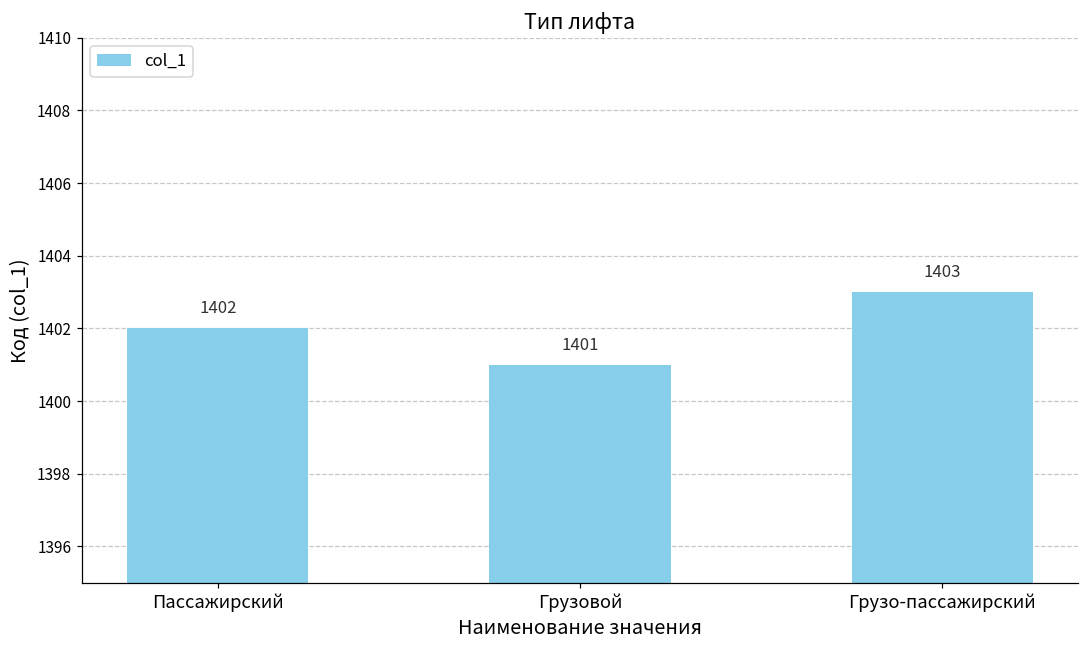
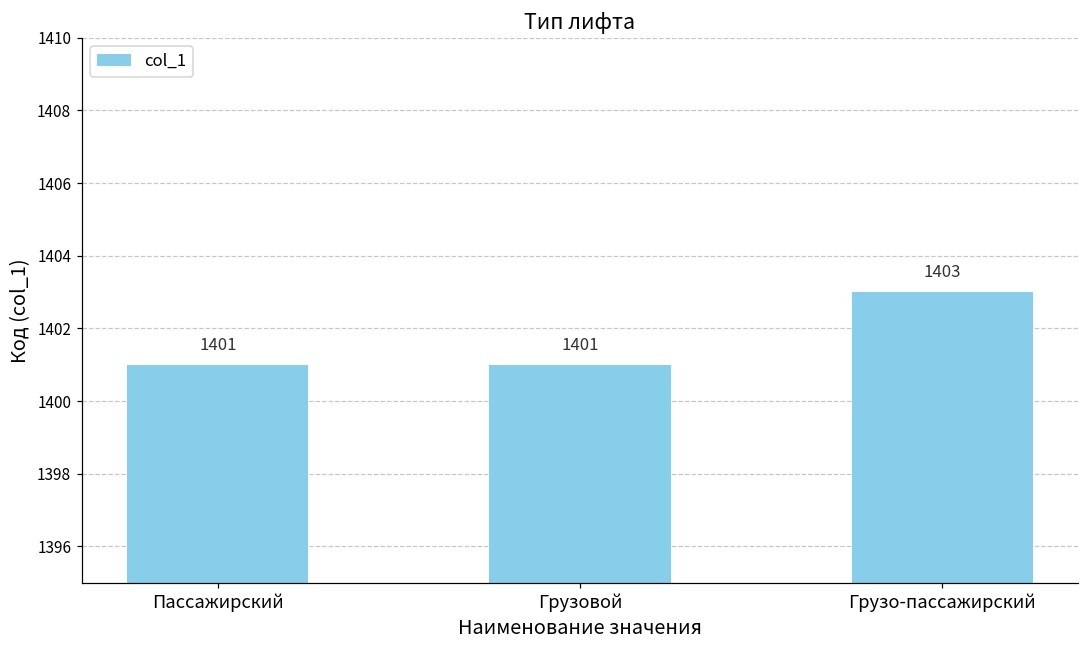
  {
-   "Пассажирский": 1402,
+   "Пассажирский": 1401,
    "Грузовой": 1401,
    "Грузо-пассажирский": 1403
  }
